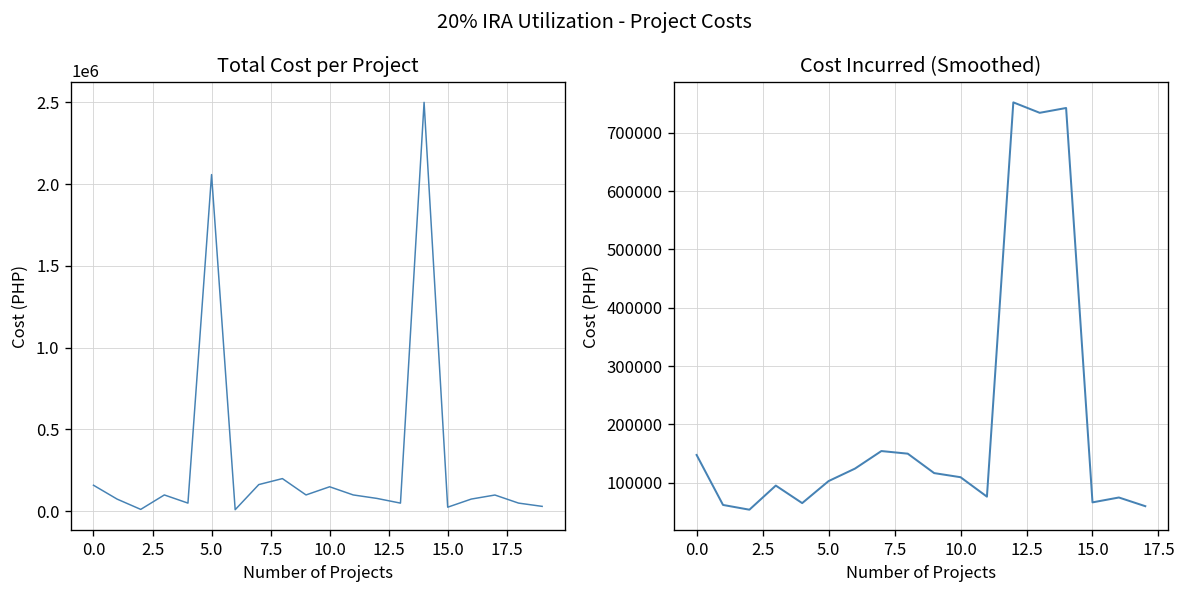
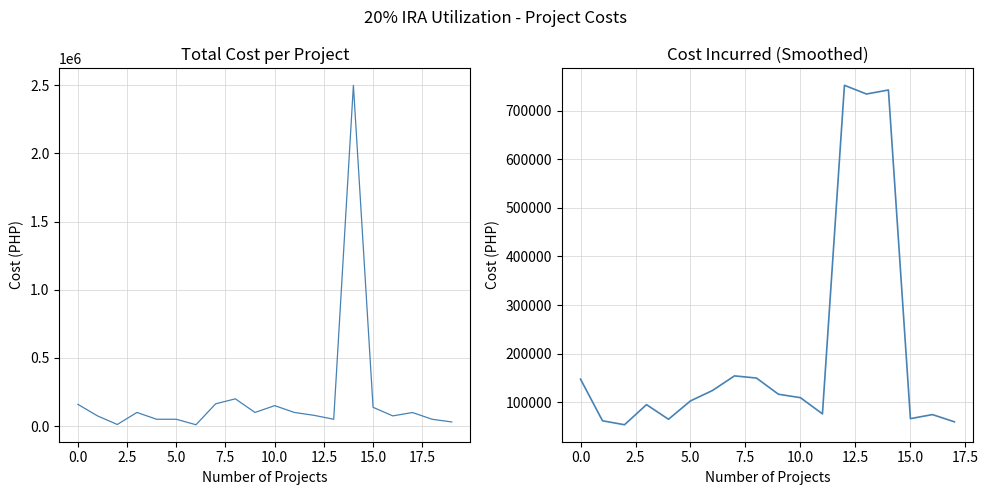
  {
    "Total Cost per Project": {
      "0.0": 160000,
-     "5.0": 2060000,
+     "5.0": 50000,
      "10.0": 150000,
-     "15.0": 20000
+     "15.0": 140000
    },
    "Cost Incurred (Smoothed)": {
      "0.0": 150000,
      "5.0": 100000,
      "10.0": 110000,
      "15.0": 70000
    }
  }
